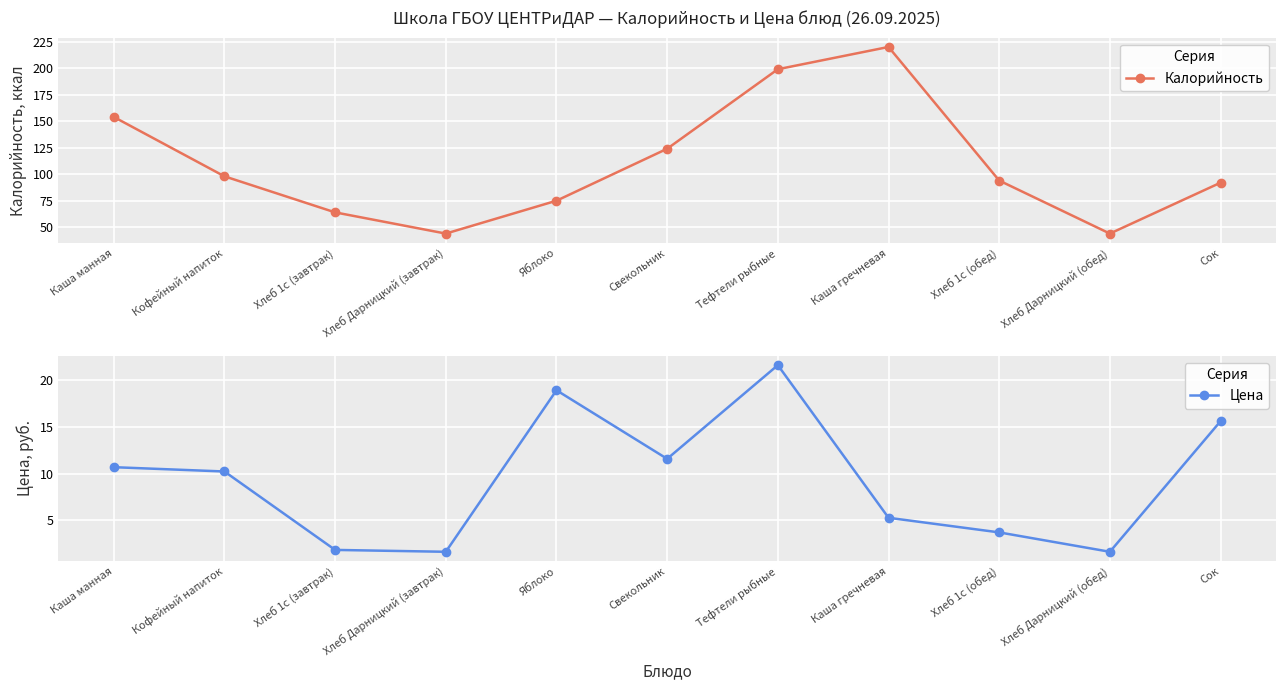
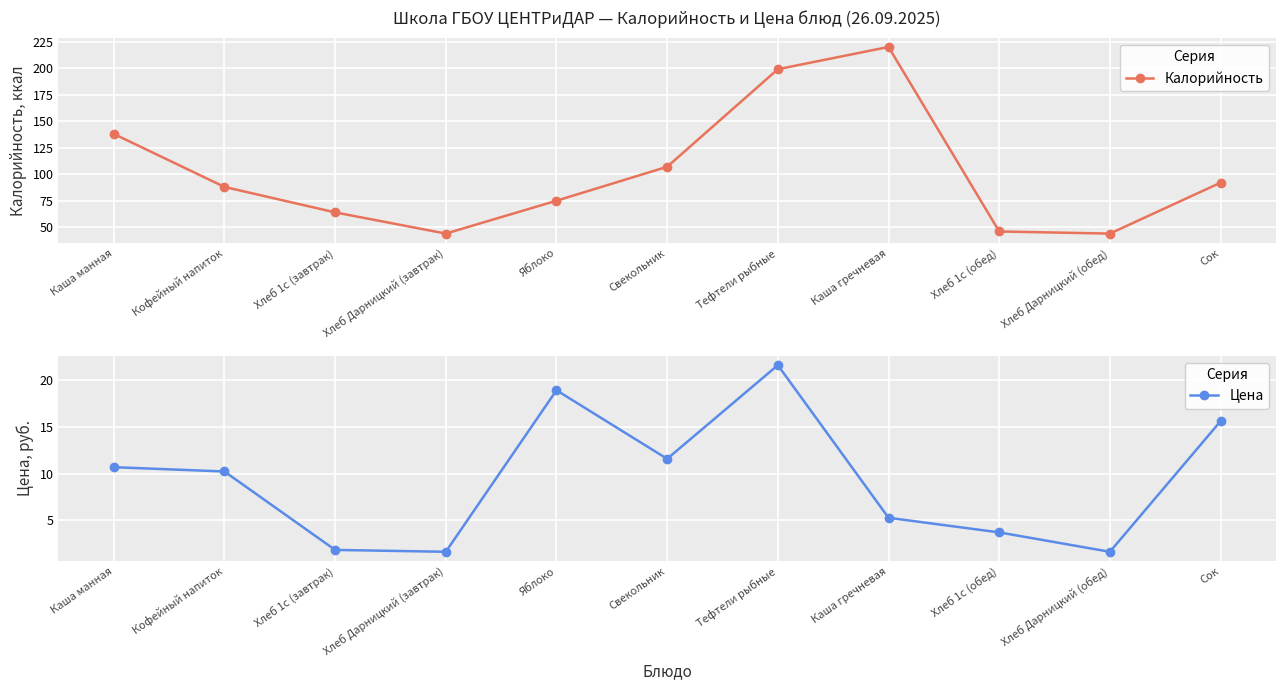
  {
    "Школа ГБОУ ЦЕНТРиДАР — Калорийность и Цена блюд (26.09.2025)": {
-     "Каша манная": 154,
-     "Кофейный напиток": 98,
+     "Каша манная": 138,
+     "Кофейный напиток": 88,
      "Хлеб 1с (завтрак)": 64,
      "Хлеб Дарницкий (завтрак)": 44,
      "Яблоко": 75,
-     "Свекольник": 124,
+     "Свекольник": 107,
      "Тефтели рыбные": 199,
      "Каша гречневая": 220,
-     "Хлеб 1с (обед)": 94,
+     "Хлеб 1с (обед)": 46,
      "Хлеб Дарницкий (обед)": 44,
      "Сок": 92
    }
  }
